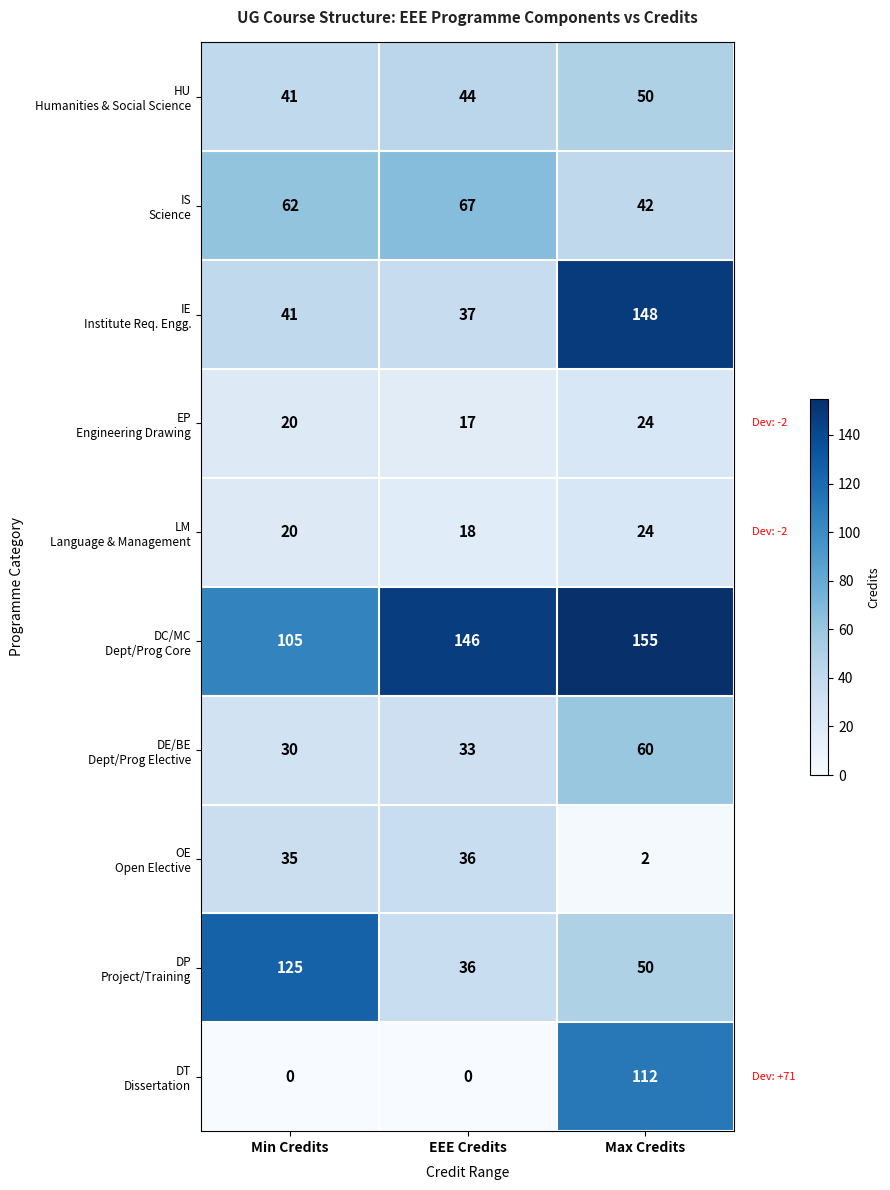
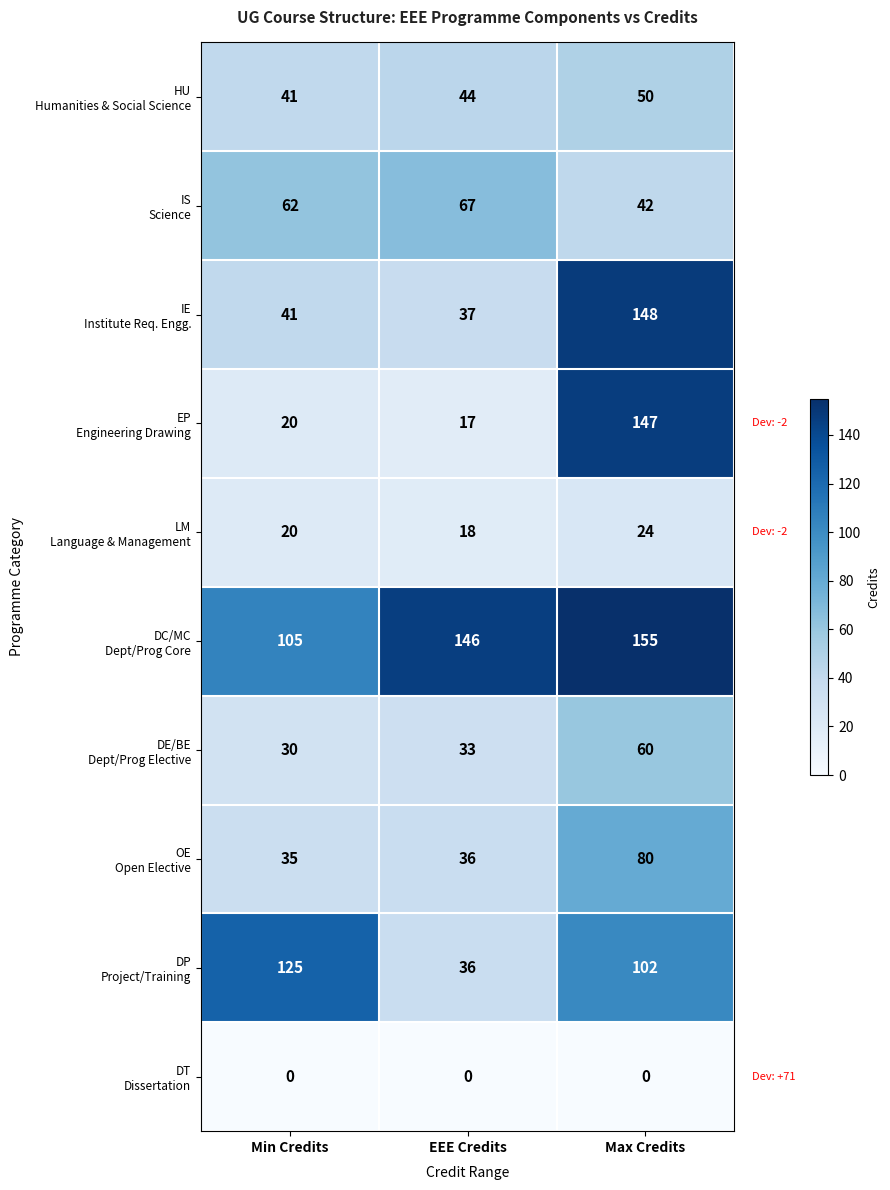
  {
    "HU Humanities & Social Science": {
      "Min Credits": 41,
      "EEE Credits": 44,
      "Max Credits": 50
    },
    "IS Science": {
      "Min Credits": 62,
      "EEE Credits": 67,
      "Max Credits": 42
    },
    "IE Institute Req. Engg.": {
      "Min Credits": 41,
      "EEE Credits": 37,
      "Max Credits": 148
    },
    "EP Engineering Drawing": {
      "Min Credits": 20,
      "EEE Credits": 17,
-     "Max Credits": 24
+     "Max Credits": 147
    },
    "LM Language & Management": {
      "Min Credits": 20,
      "EEE Credits": 18,
      "Max Credits": 24
    },
    "DC/MC Dept/Prog Core": {
      "Min Credits": 105,
      "EEE Credits": 146,
      "Max Credits": 155
    },
    "DE/BE Dept/Prog Elective": {
      "Min Credits": 30,
      "EEE Credits": 33,
      "Max Credits": 60
    },
    "OE Open Elective": {
      "Min Credits": 35,
      "EEE Credits": 36,
-     "Max Credits": 2
+     "Max Credits": 80
    },
    "DP Project/Training": {
      "Min Credits": 125,
      "EEE Credits": 36,
-     "Max Credits": 50
+     "Max Credits": 102
    },
    "DT Dissertation": {
      "Min Credits": 0,
      "EEE Credits": 0,
-     "Max Credits": 112
+     "Max Credits": 0
    }
  }
